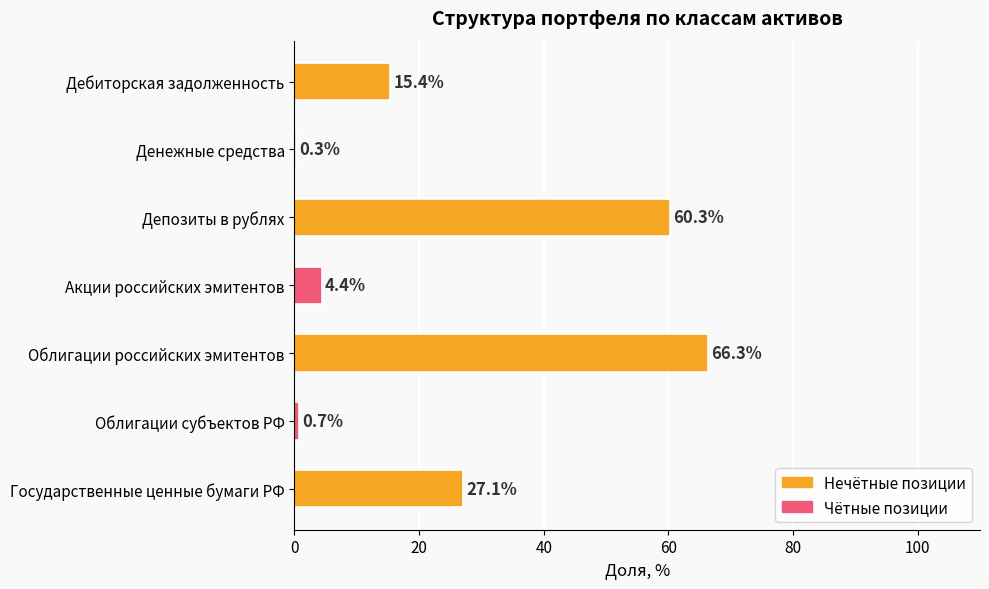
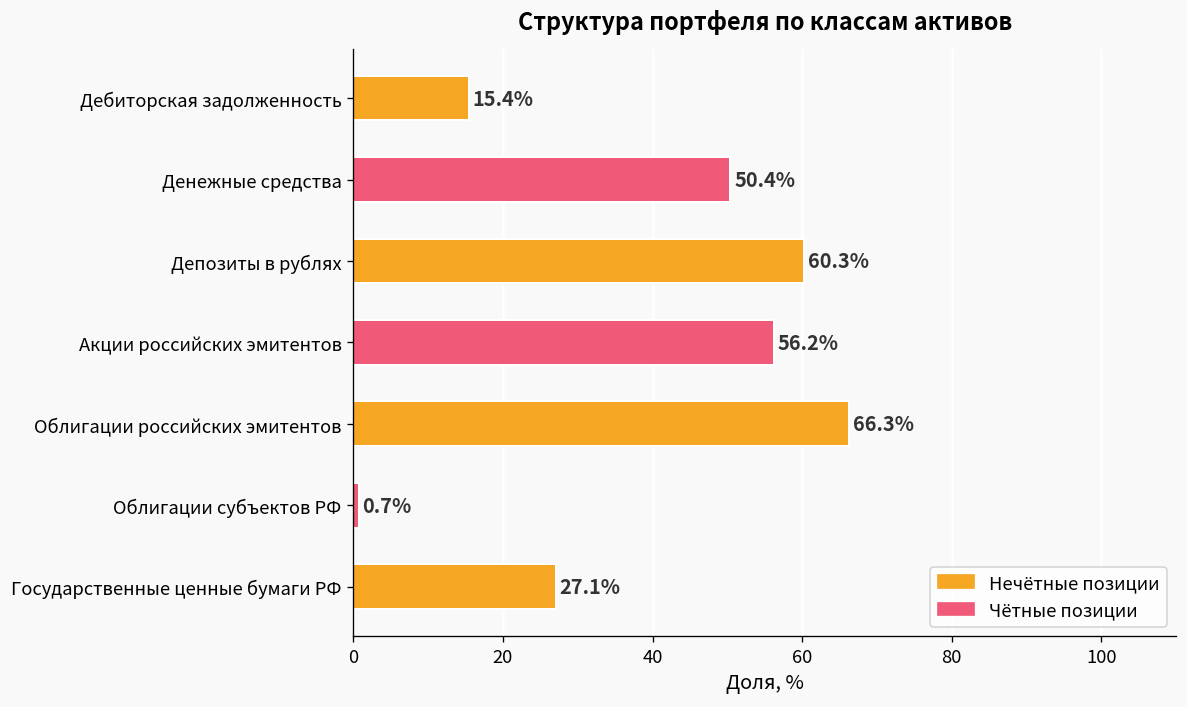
  {
    "Дебиторская задолженность": "15.4%",
-   "Денежные средства": "0.3%",
+   "Денежные средства": "50.4%",
    "Депозиты в рублях": "60.3%",
-   "Акции российских эмитентов": "4.4%",
+   "Акции российских эмитентов": "56.2%",
    "Облигации российских эмитентов": "66.3%",
    "Облигации субъектов РФ": "0.7%",
    "Государственные ценные бумаги РФ": "27.1%"
  }
